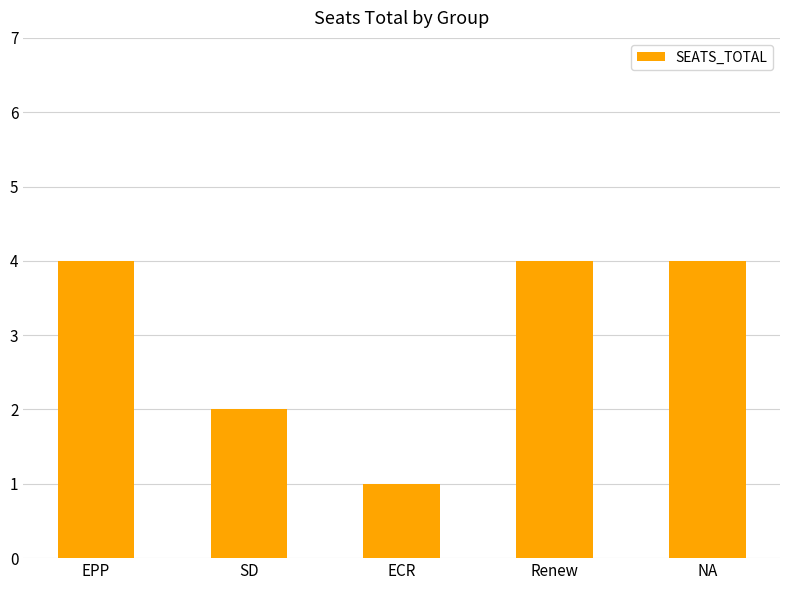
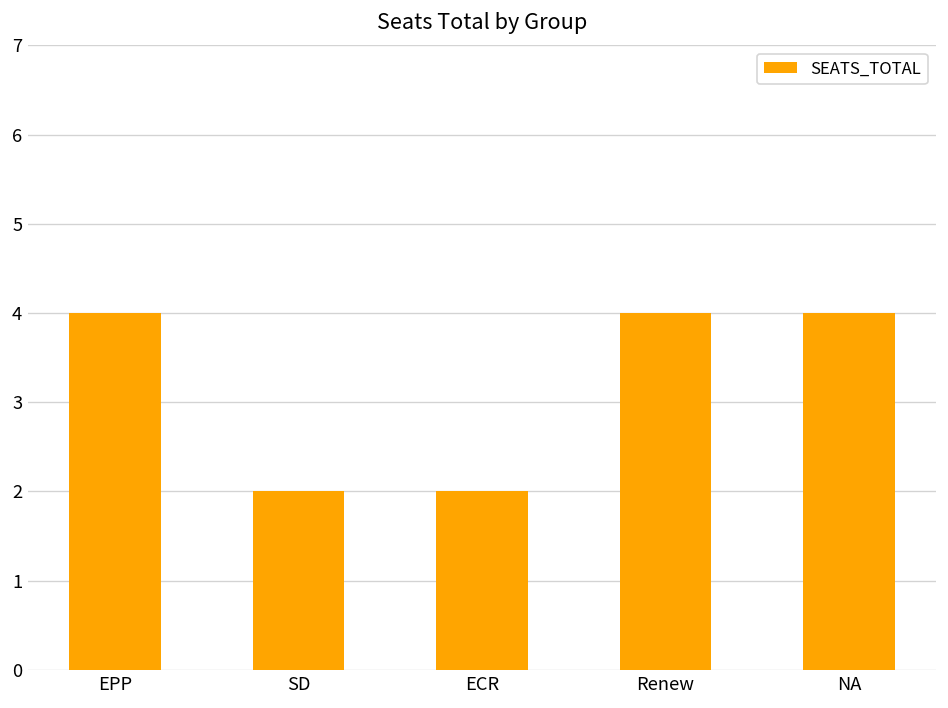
  {
    "EPP": 4,
    "SD": 2,
-   "ECR": 1,
+   "ECR": 2,
    "Renew": 4,
    "NA": 4
  }
